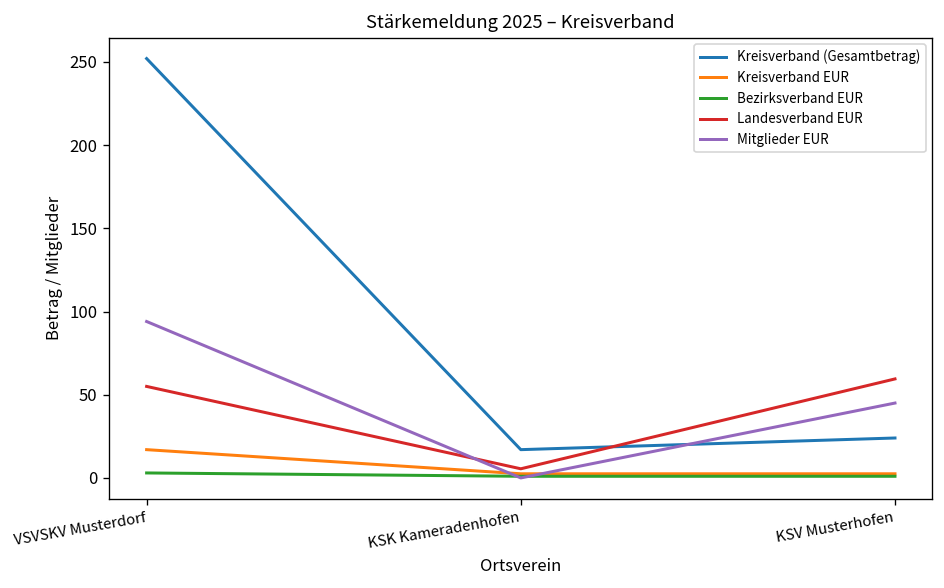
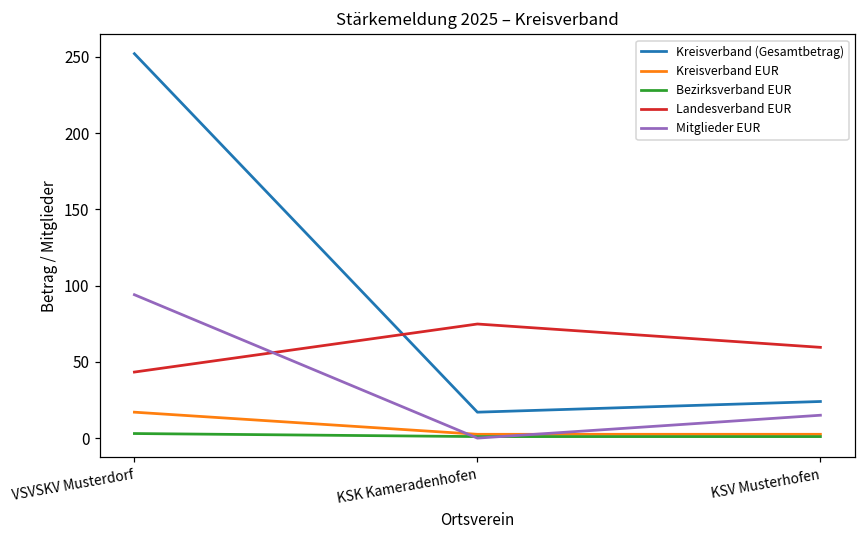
  {
    "Kreisverband (Gesamtbetrag)": {
      "VSVSKV Musterdorf": 252,
      "KSK Kameradenhofen": 17,
      "KSV Musterhofen": 24
    },
    "Kreisverband EUR": {
      "VSVSKV Musterdorf": 17
    },
    "Bezirksverband EUR": {
      "VSVSKV Musterdorf": 3
    },
    "Landesverband EUR": {
-     "VSVSKV Musterdorf": 55,
-     "KSK Kameradenhofen": 6,
+     "VSVSKV Musterdorf": 43,
+     "KSK Kameradenhofen": 75,
      "KSV Musterhofen": 60
    },
    "Mitglieder EUR": {
      "VSVSKV Musterdorf": 94,
-     "KSV Musterhofen": 45
+     "KSV Musterhofen": 15
    }
  }
